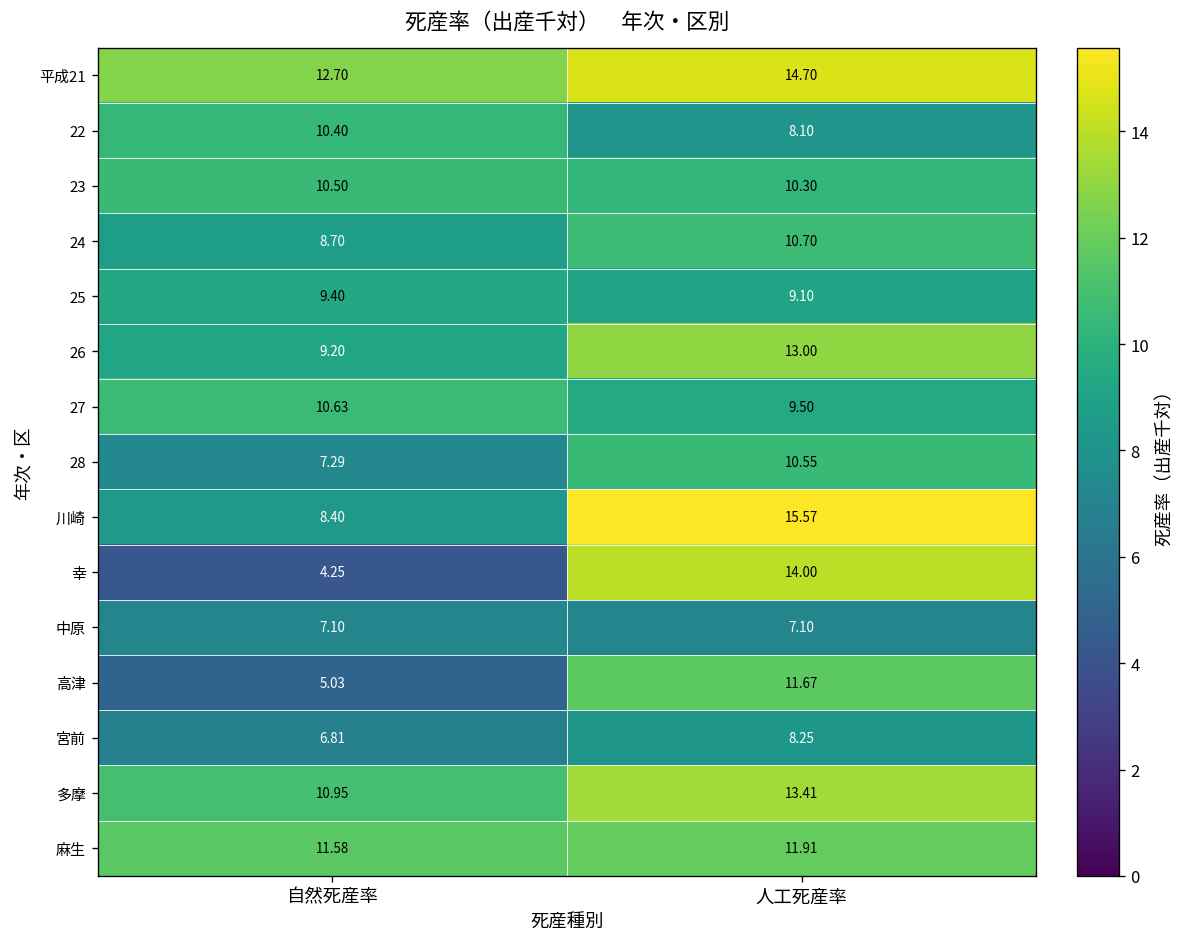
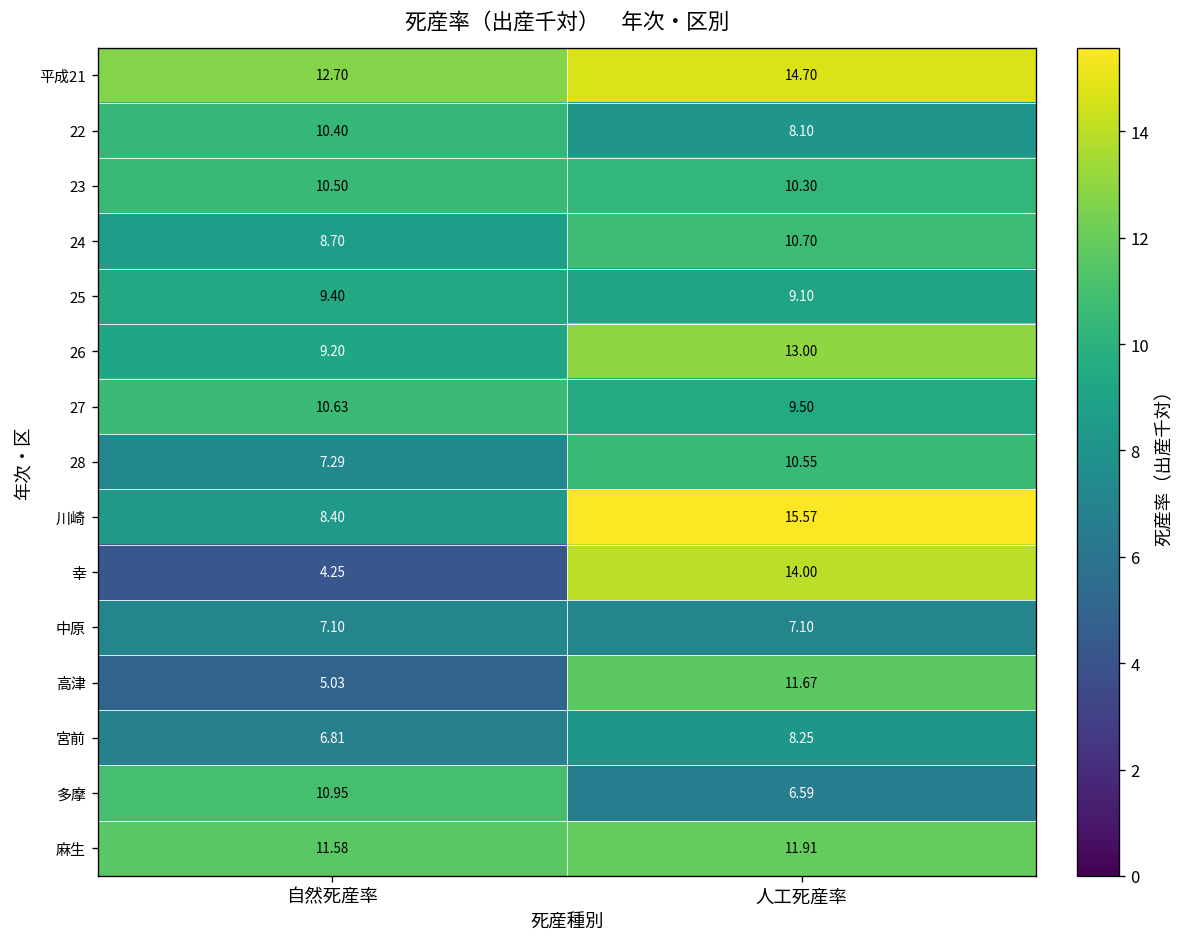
  {
    "平成21": {
      "自然死産率": 12.70,
      "人工死産率": 14.70
    },
    "22": {
      "自然死産率": 10.40,
      "人工死産率": 8.10
    },
    "23": {
      "自然死産率": 10.50,
      "人工死産率": 10.30
    },
    "24": {
      "自然死産率": 8.70,
      "人工死産率": 10.70
    },
    "25": {
      "自然死産率": 9.40,
      "人工死産率": 9.10
    },
    "26": {
      "自然死産率": 9.20,
      "人工死産率": 13.00
    },
    "27": {
      "自然死産率": 10.63,
      "人工死産率": 9.50
    },
    "28": {
      "自然死産率": 7.29,
      "人工死産率": 10.55
    },
    "川崎": {
      "自然死産率": 8.40,
      "人工死産率": 15.57
    },
    "幸": {
      "自然死産率": 4.25,
      "人工死産率": 14.00
    },
    "中原": {
      "自然死産率": 7.10,
      "人工死産率": 7.10
    },
    "高津": {
      "自然死産率": 5.03,
      "人工死産率": 11.67
    },
    "宮前": {
      "自然死産率": 6.81,
      "人工死産率": 8.25
    },
    "多摩": {
      "自然死産率": 10.95,
-     "人工死産率": 13.41
+     "人工死産率": 6.59
    },
    "麻生": {
      "自然死産率": 11.58,
      "人工死産率": 11.91
    }
  }
